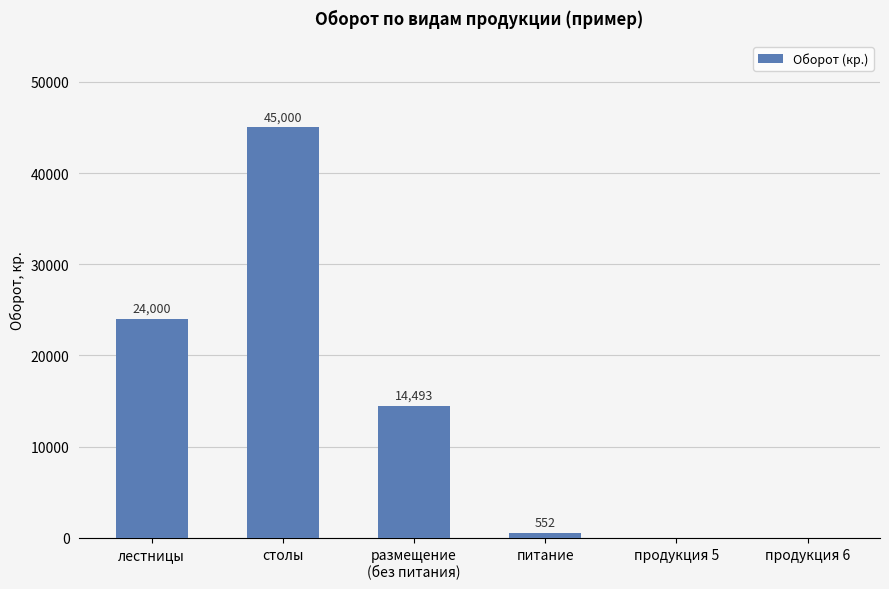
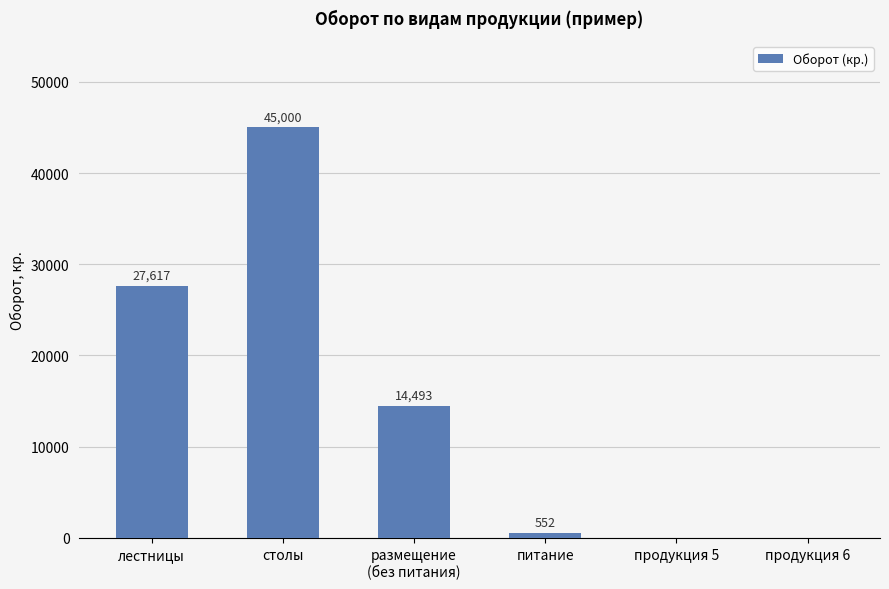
  {
-   "лестницы": "24,000",
+   "лестницы": "27,617",
    "столы": "45,000",
    "размещение (без питания)": "14,493",
    "питание": "552"
  }
